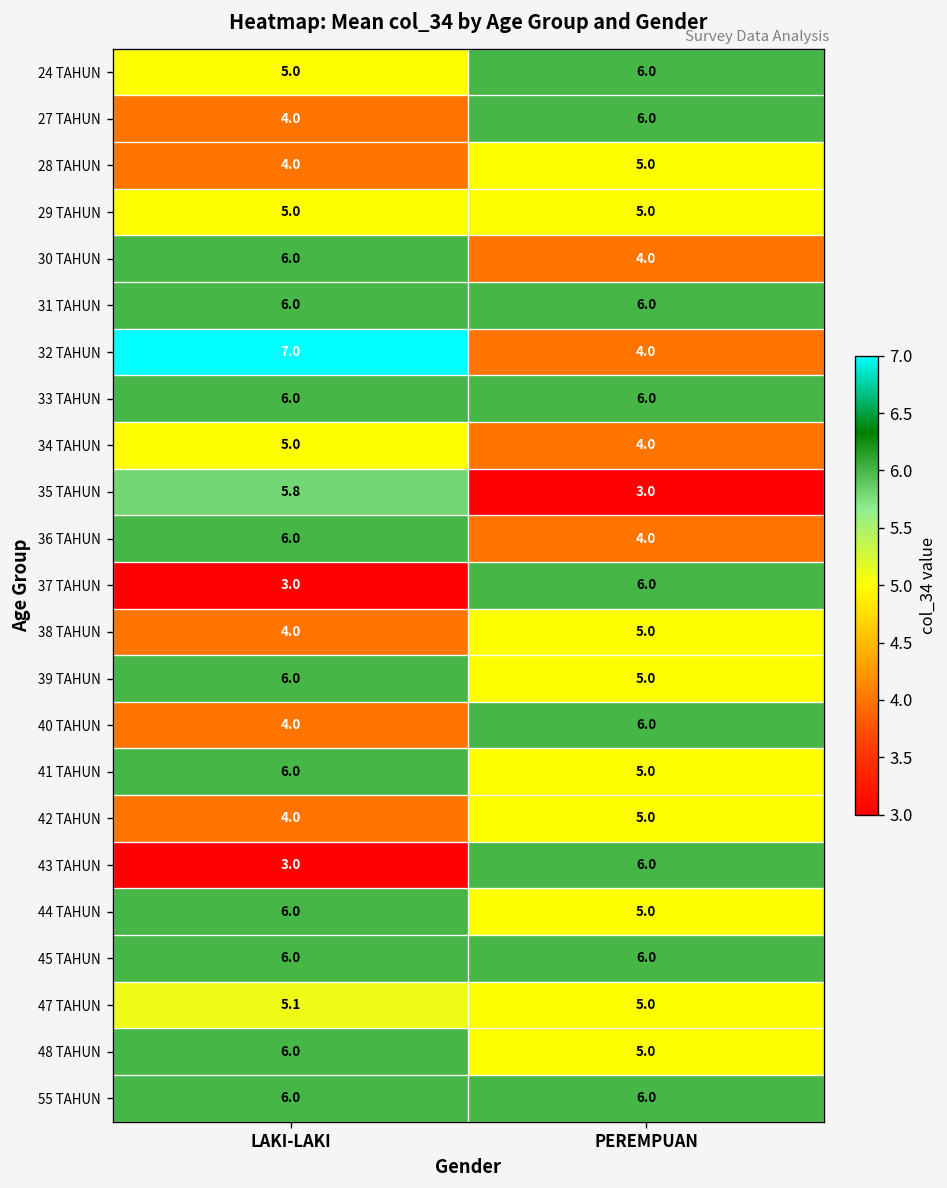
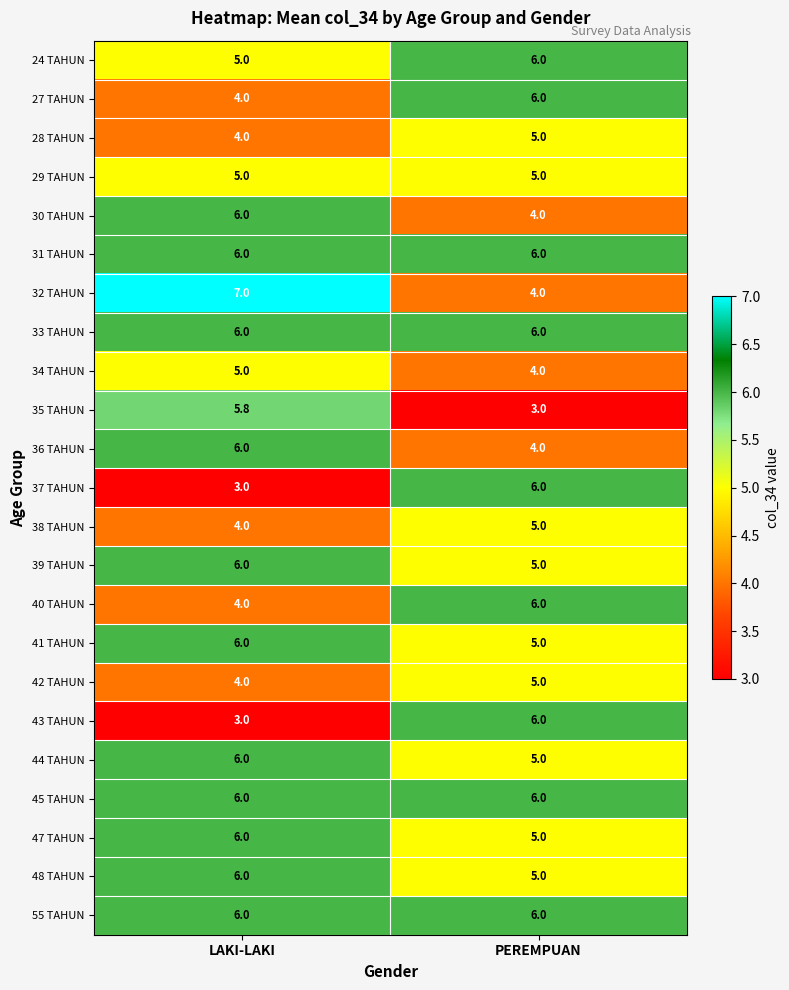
  {
    "24 TAHUN": {
      "LAKI-LAKI": 5.0,
      "PEREMPUAN": 6.0
    },
    "27 TAHUN": {
      "LAKI-LAKI": 4.0,
      "PEREMPUAN": 6.0
    },
    "28 TAHUN": {
      "LAKI-LAKI": 4.0,
      "PEREMPUAN": 5.0
    },
    "29 TAHUN": {
      "LAKI-LAKI": 5.0,
      "PEREMPUAN": 5.0
    },
    "30 TAHUN": {
      "LAKI-LAKI": 6.0,
      "PEREMPUAN": 4.0
    },
    "31 TAHUN": {
      "LAKI-LAKI": 6.0,
      "PEREMPUAN": 6.0
    },
    "32 TAHUN": {
      "LAKI-LAKI": 7.0,
      "PEREMPUAN": 4.0
    },
    "33 TAHUN": {
      "LAKI-LAKI": 6.0,
      "PEREMPUAN": 6.0
    },
    "34 TAHUN": {
      "LAKI-LAKI": 5.0,
      "PEREMPUAN": 4.0
    },
    "35 TAHUN": {
      "LAKI-LAKI": 5.8,
      "PEREMPUAN": 3.0
    },
    "36 TAHUN": {
      "LAKI-LAKI": 6.0,
      "PEREMPUAN": 4.0
    },
    "37 TAHUN": {
      "LAKI-LAKI": 3.0,
      "PEREMPUAN": 6.0
    },
    "38 TAHUN": {
      "LAKI-LAKI": 4.0,
      "PEREMPUAN": 5.0
    },
    "39 TAHUN": {
      "LAKI-LAKI": 6.0,
      "PEREMPUAN": 5.0
    },
    "40 TAHUN": {
      "LAKI-LAKI": 4.0,
      "PEREMPUAN": 6.0
    },
    "41 TAHUN": {
      "LAKI-LAKI": 6.0,
      "PEREMPUAN": 5.0
    },
    "42 TAHUN": {
      "LAKI-LAKI": 4.0,
      "PEREMPUAN": 5.0
    },
    "43 TAHUN": {
      "LAKI-LAKI": 3.0,
      "PEREMPUAN": 6.0
    },
    "44 TAHUN": {
      "LAKI-LAKI": 6.0,
      "PEREMPUAN": 5.0
    },
    "45 TAHUN": {
      "LAKI-LAKI": 6.0,
      "PEREMPUAN": 6.0
    },
    "47 TAHUN": {
-     "LAKI-LAKI": 5.1,
+     "LAKI-LAKI": 6.0,
      "PEREMPUAN": 5.0
    },
    "48 TAHUN": {
      "LAKI-LAKI": 6.0,
      "PEREMPUAN": 5.0
    },
    "55 TAHUN": {
      "LAKI-LAKI": 6.0,
      "PEREMPUAN": 6.0
    }
  }
